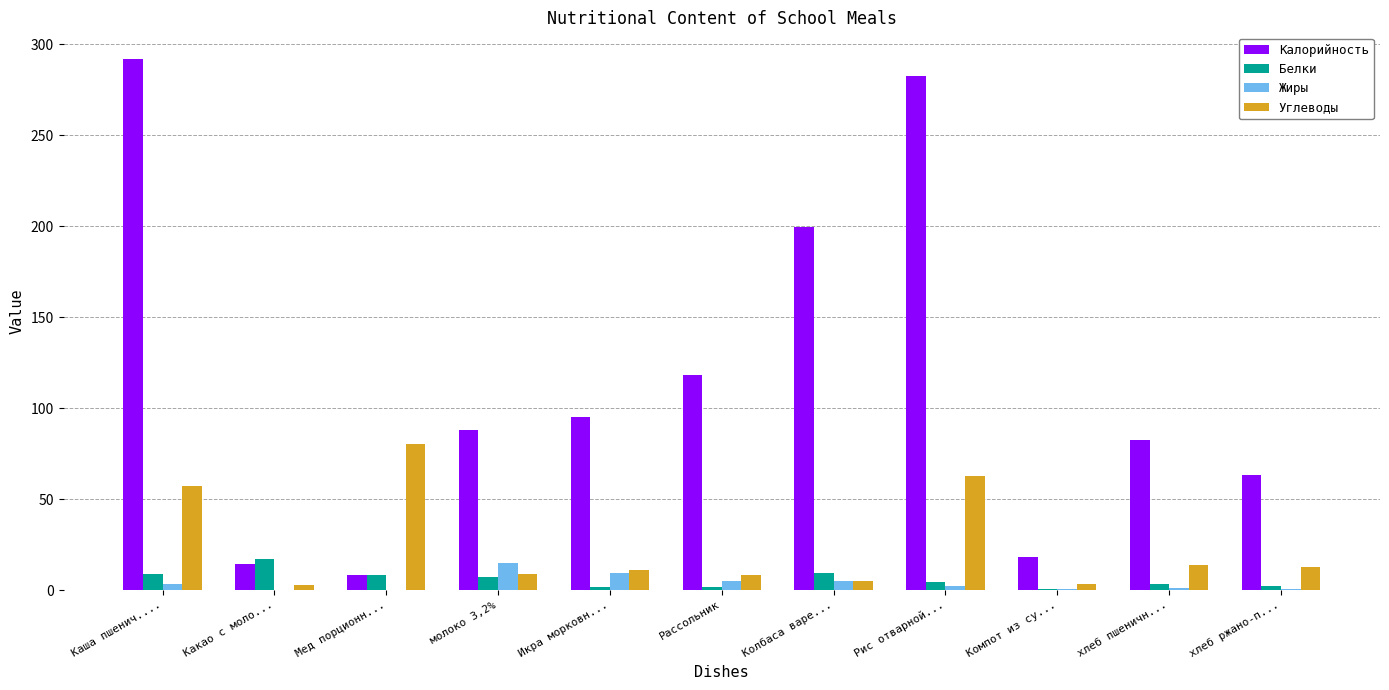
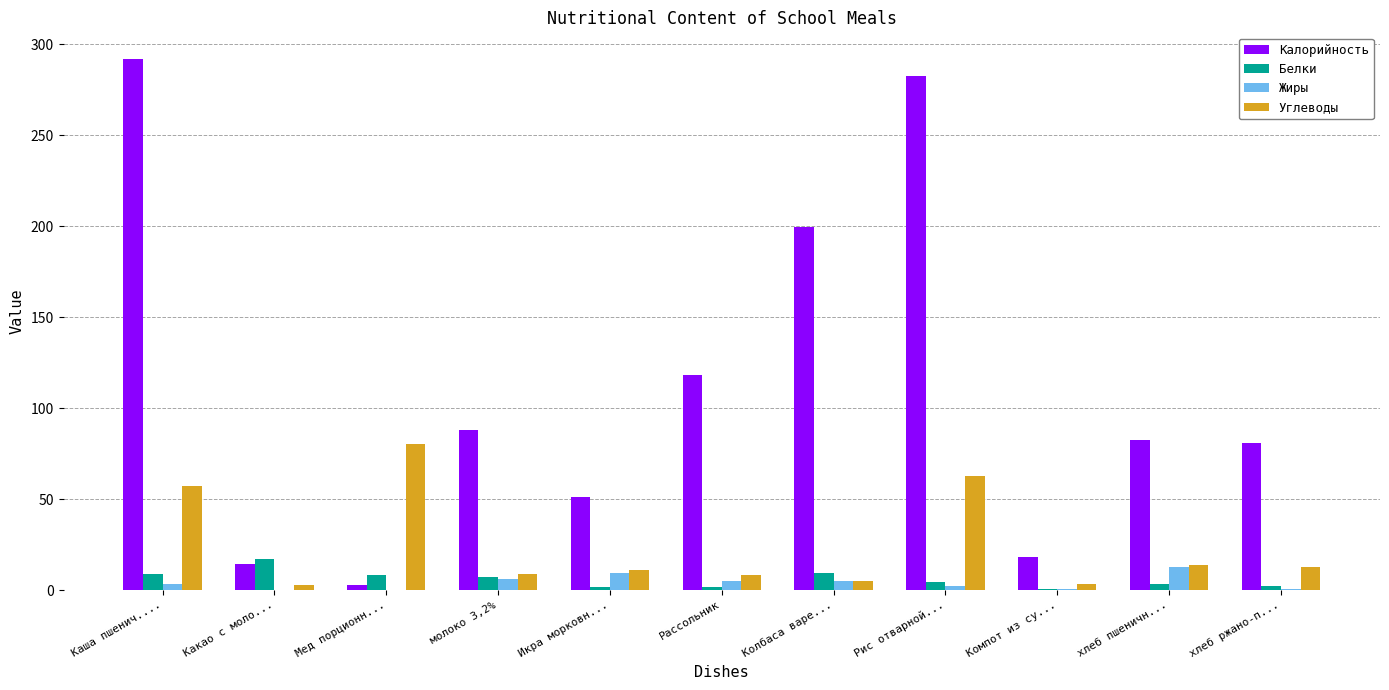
  {
    "Калорийность": {
      "Каша пшенич....": 292,
      "Какао с моло...": 14,
-     "Мед порционн...": 8,
+     "Мед порционн...": 3,
      "молоко 3,2%": 88,
-     "Икра морковн...": 95,
+     "Икра морковн...": 51,
      "Рассольник": 118,
      "Колбаса варе...": 200,
      "Рис отварной...": 283,
      "Компот из су...": 18,
      "хлеб пшеничн...": 82,
-     "хлеб ржано-п...": 63
+     "хлеб ржано-п...": 81
    },
    "Белки": {
      "Каша пшенич....": 9,
      "Какао с моло...": 17,
      "Мед порционн...": 8,
      "молоко 3,2%": 7,
      "Икра морковн...": 2,
      "Рассольник": 2,
      "Колбаса варе...": 9,
      "Рис отварной...": 5,
      "хлеб пшеничн...": 3,
      "хлеб ржано-п...": 2
    },
    "Жиры": {
      "Каша пшенич....": 3,
      "Какао с моло...": 0,
      "Мед порционн...": 0,
-     "молоко 3,2%": 15,
+     "молоко 3,2%": 6,
      "Икра морковн...": 9,
      "Рассольник": 5,
      "Колбаса варе...": 5,
      "Рис отварной...": 2,
-     "хлеб пшеничн...": 1
+     "хлеб пшеничн...": 13
    },
    "Углеводы": {
      "Каша пшенич....": 57,
      "Какао с моло...": 3,
      "Мед порционн...": 80,
      "молоко 3,2%": 9,
      "Икра морковн...": 11,
      "Рассольник": 8,
      "Колбаса варе...": 5,
      "Рис отварной...": 63,
      "Компот из су...": 3,
      "хлеб пшеничн...": 14,
      "хлеб ржано-п...": 13
    }
  }
